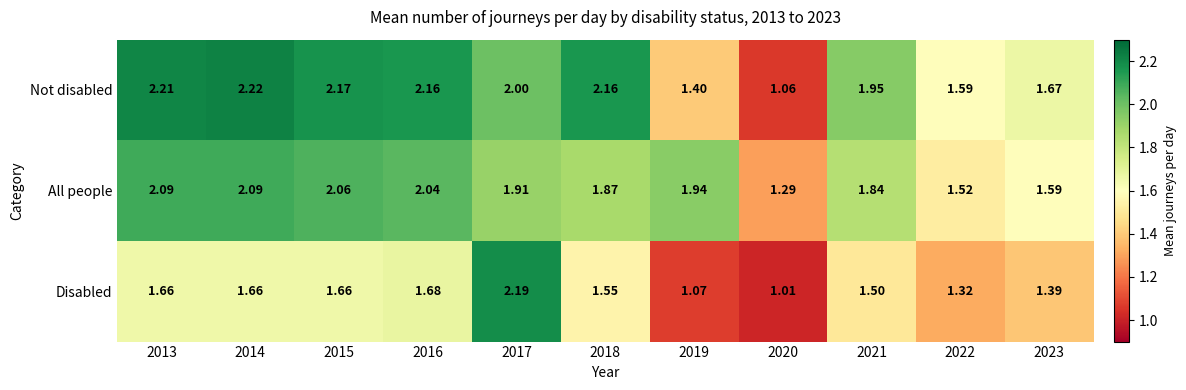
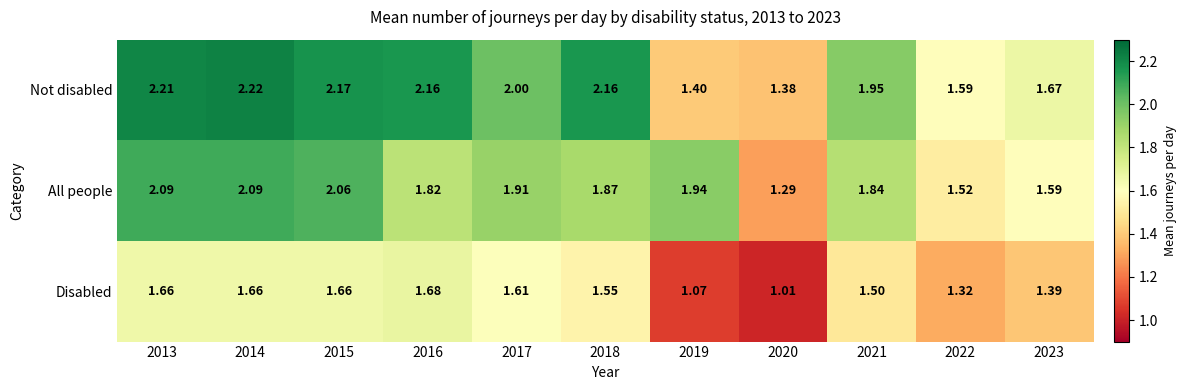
  {
    "Not disabled": {
      "2013": 2.21,
      "2014": 2.22,
      "2015": 2.17,
      "2016": 2.16,
      "2017": 2.00,
      "2018": 2.16,
      "2019": 1.40,
-     "2020": 1.06,
+     "2020": 1.38,
      "2021": 1.95,
      "2022": 1.59,
      "2023": 1.67
    },
    "All people": {
      "2013": 2.09,
      "2014": 2.09,
      "2015": 2.06,
-     "2016": 2.04,
+     "2016": 1.82,
      "2017": 1.91,
      "2018": 1.87,
      "2019": 1.94,
      "2020": 1.29,
      "2021": 1.84,
      "2022": 1.52,
      "2023": 1.59
    },
    "Disabled": {
      "2013": 1.66,
      "2014": 1.66,
      "2015": 1.66,
      "2016": 1.68,
-     "2017": 2.19,
+     "2017": 1.61,
      "2018": 1.55,
      "2019": 1.07,
      "2020": 1.01,
      "2021": 1.50,
      "2022": 1.32,
      "2023": 1.39
    }
  }
